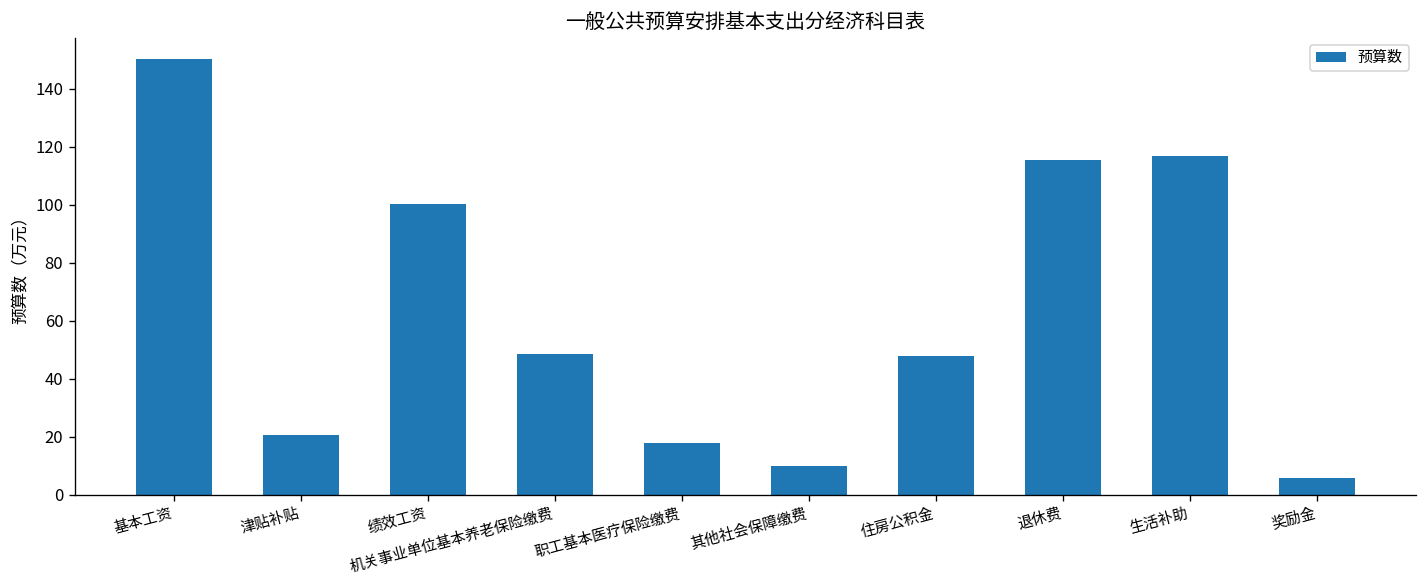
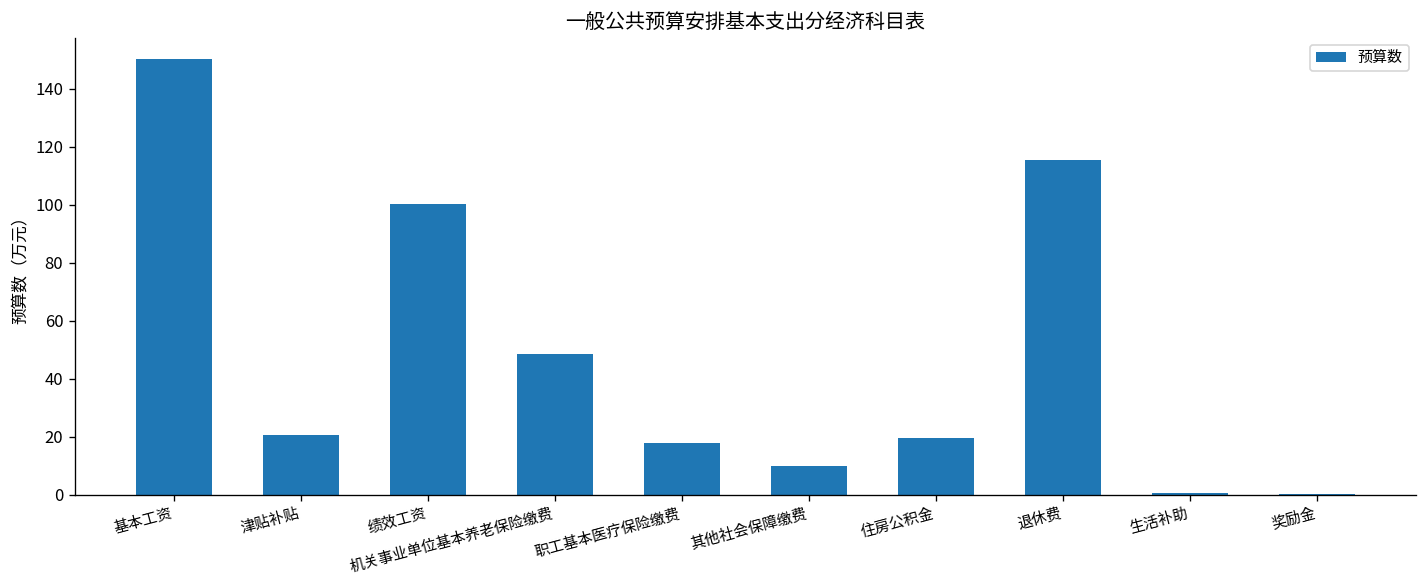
  {
    "基本工资": 150,
    "津贴补贴": 21,
    "绩效工资": 100,
    "机关事业单位基本养老保险缴费": 48,
    "职工基本医疗保险缴费": 18,
    "其他社会保障缴费": 10,
-   "住房公积金": 48,
+   "住房公积金": 20,
    "退休费": 115,
-   "生活补助": 117,
-   "奖励金": 6
+   "生活补助": 1,
+   "奖励金": 0
  }
